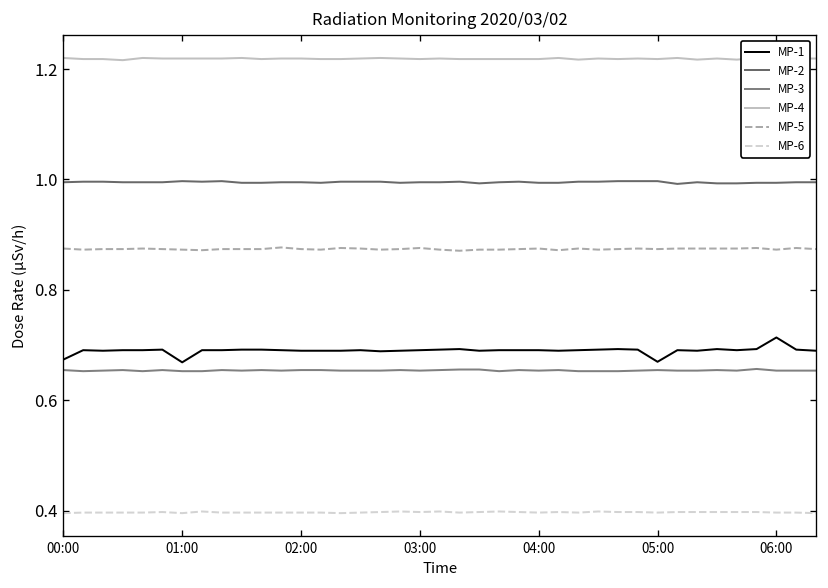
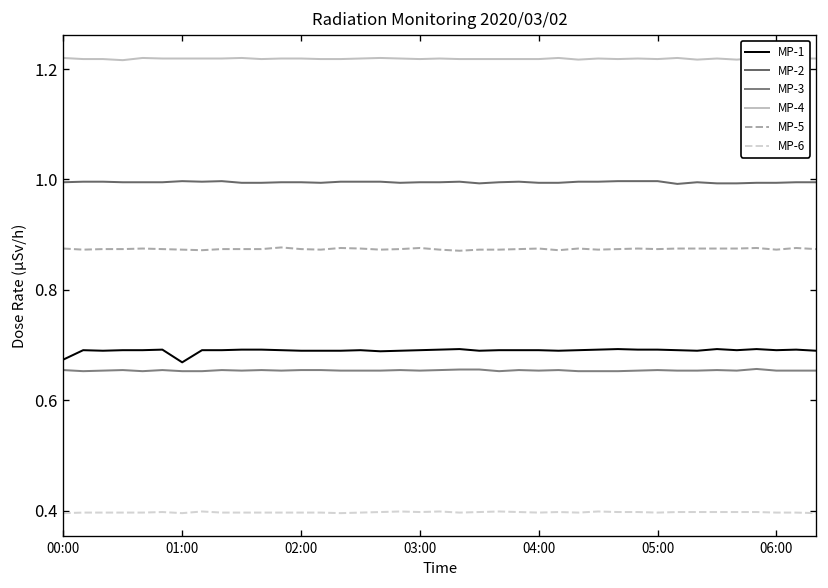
  {
    "MP-1": {
      "00:00": 0.67,
      "01:00": 0.67,
      "02:00": 0.69,
      "03:00": 0.69,
      "04:00": 0.69,
-     "05:00": 0.67,
-     "06:00": 0.71
+     "05:00": 0.69,
+     "06:00": 0.69
    }
  }
